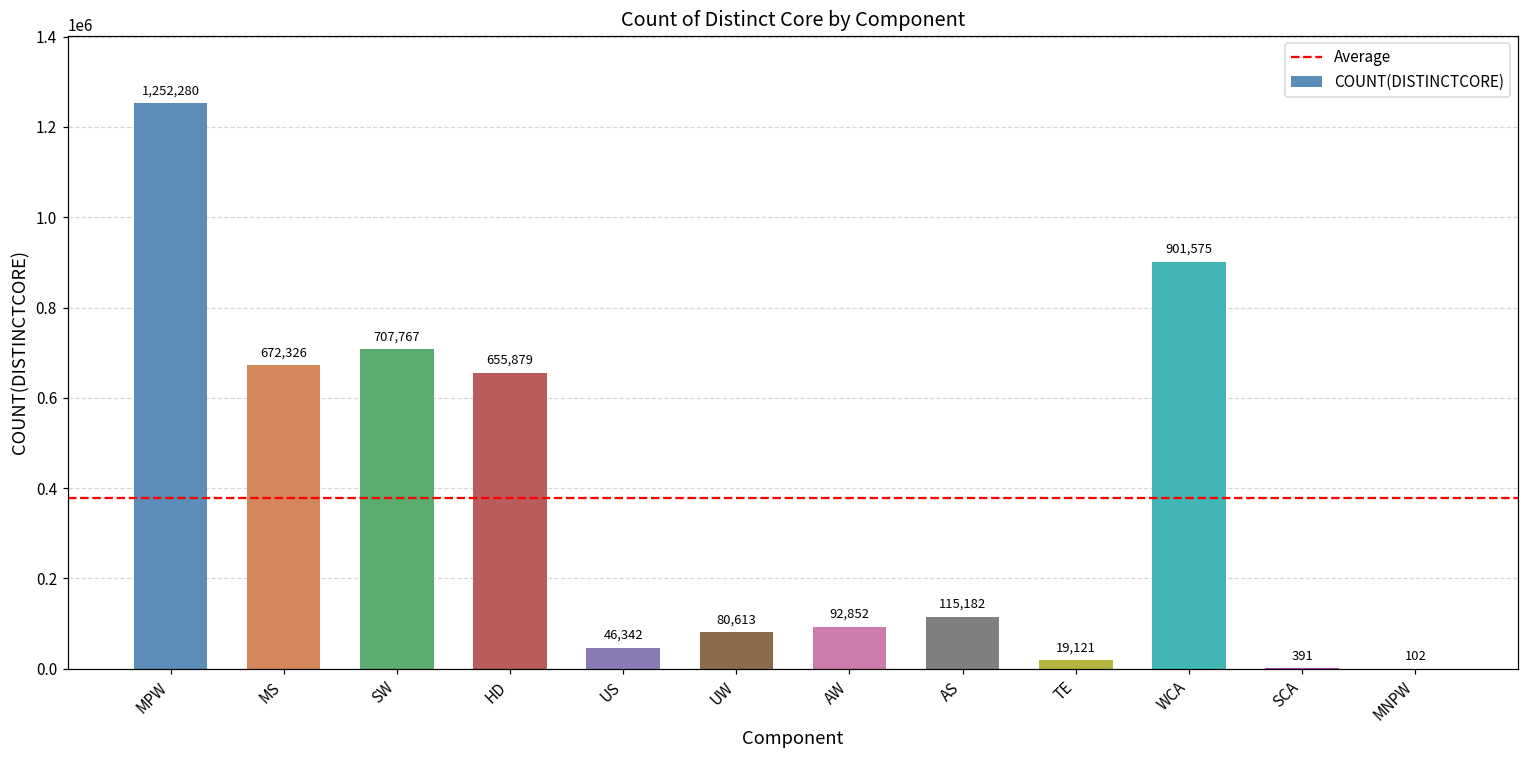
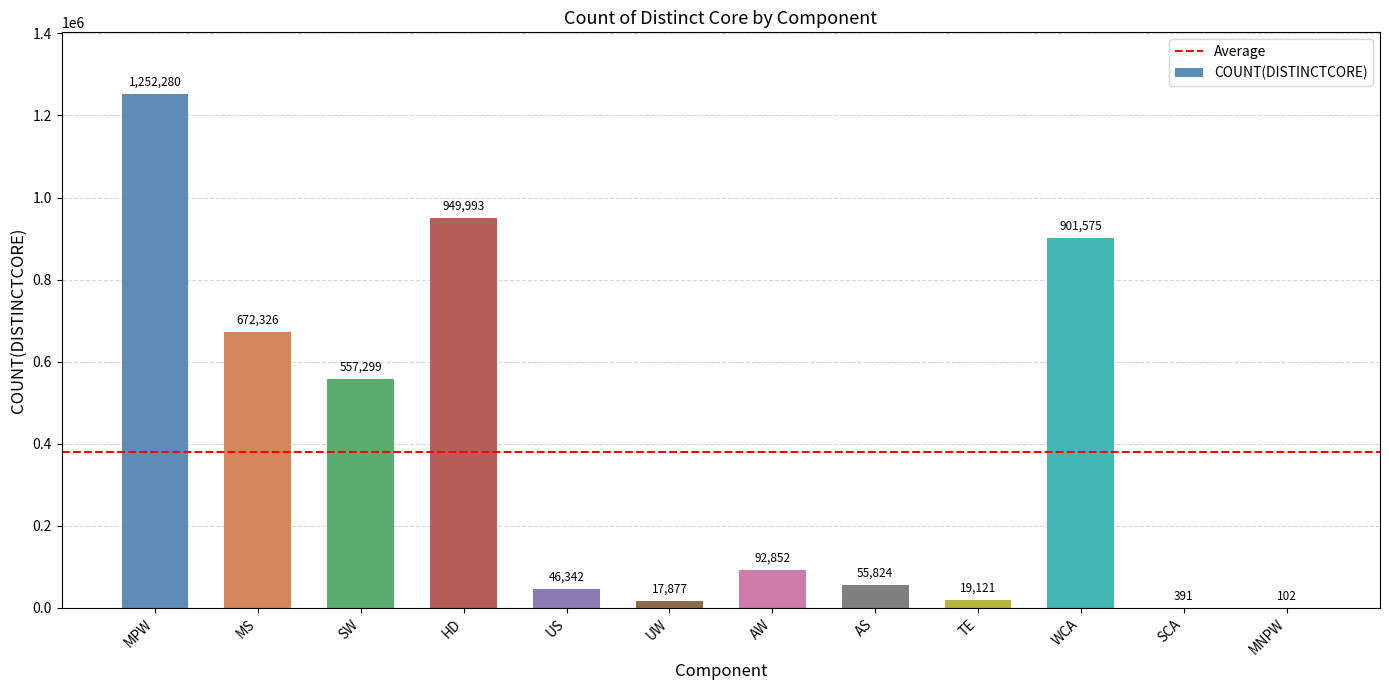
  {
    "MPW": "1,252,280",
    "MS": "672,326",
-   "SW": "707,767",
-   "HD": "655,879",
+   "SW": "557,299",
+   "HD": "949,993",
    "US": "46,342",
-   "UW": "80,613",
+   "UW": "17,877",
    "AW": "92,852",
-   "AS": "115,182",
+   "AS": "55,824",
    "TE": "19,121",
    "WCA": "901,575",
    "SCA": "391",
    "MNPW": "102"
  }
